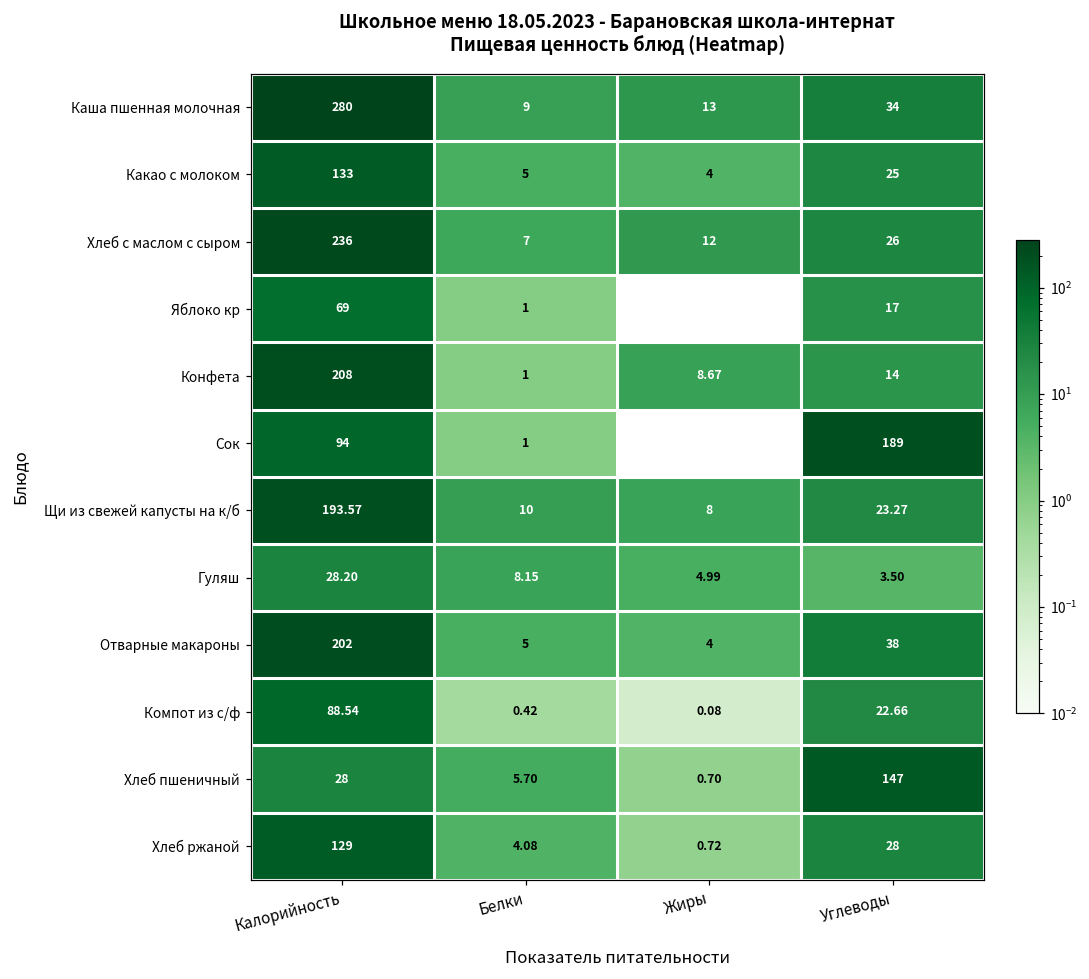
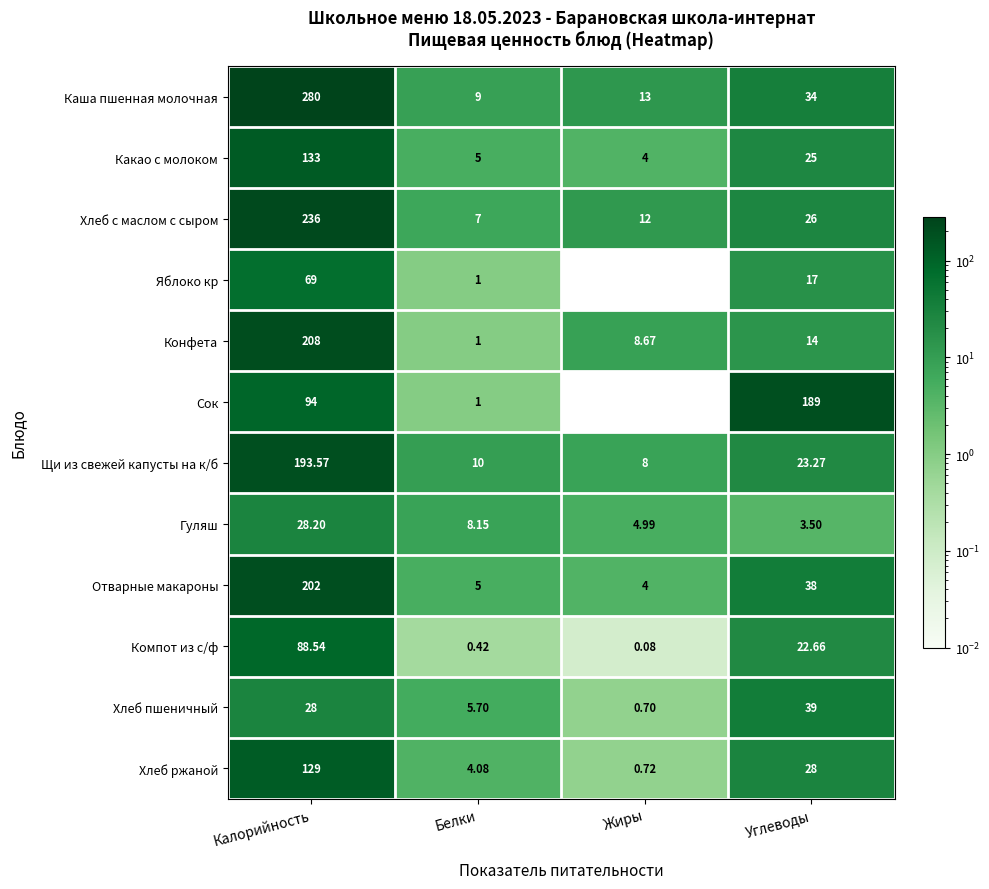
  {
    "Каша пшенная молочная": {
      "Калорийность": 280,
      "Белки": 9,
      "Жиры": 13,
      "Углеводы": 34
    },
    "Какао с молоком": {
      "Калорийность": 133,
      "Белки": 5,
      "Жиры": 4,
      "Углеводы": 25
    },
    "Хлеб с маслом с сыром": {
      "Калорийность": 236,
      "Белки": 7,
      "Жиры": 12,
      "Углеводы": 26
    },
    "Яблоко кр": {
      "Калорийность": 69,
      "Белки": 1,
      "Углеводы": 17
    },
    "Конфета": {
      "Калорийность": 208,
      "Белки": 1,
      "Жиры": 8.67,
      "Углеводы": 14
    },
    "Сок": {
      "Калорийность": 94,
      "Белки": 1,
      "Углеводы": 189
    },
    "Щи из свежей капусты на к/б": {
      "Калорийность": 193.57,
      "Белки": 10,
      "Жиры": 8,
      "Углеводы": 23.27
    },
    "Гуляш": {
      "Калорийность": 28.20,
      "Белки": 8.15,
      "Жиры": 4.99,
      "Углеводы": 3.50
    },
    "Отварные макароны": {
      "Калорийность": 202,
      "Белки": 5,
      "Жиры": 4,
      "Углеводы": 38
    },
    "Компот из с/ф": {
      "Калорийность": 88.54,
      "Белки": 0.42,
      "Жиры": 0.08,
      "Углеводы": 22.66
    },
    "Хлеб пшеничный": {
      "Калорийность": 28,
      "Белки": 5.70,
      "Жиры": 0.70,
-     "Углеводы": 147
+     "Углеводы": 39
    },
    "Хлеб ржаной": {
      "Калорийность": 129,
      "Белки": 4.08,
      "Жиры": 0.72,
      "Углеводы": 28
    }
  }
